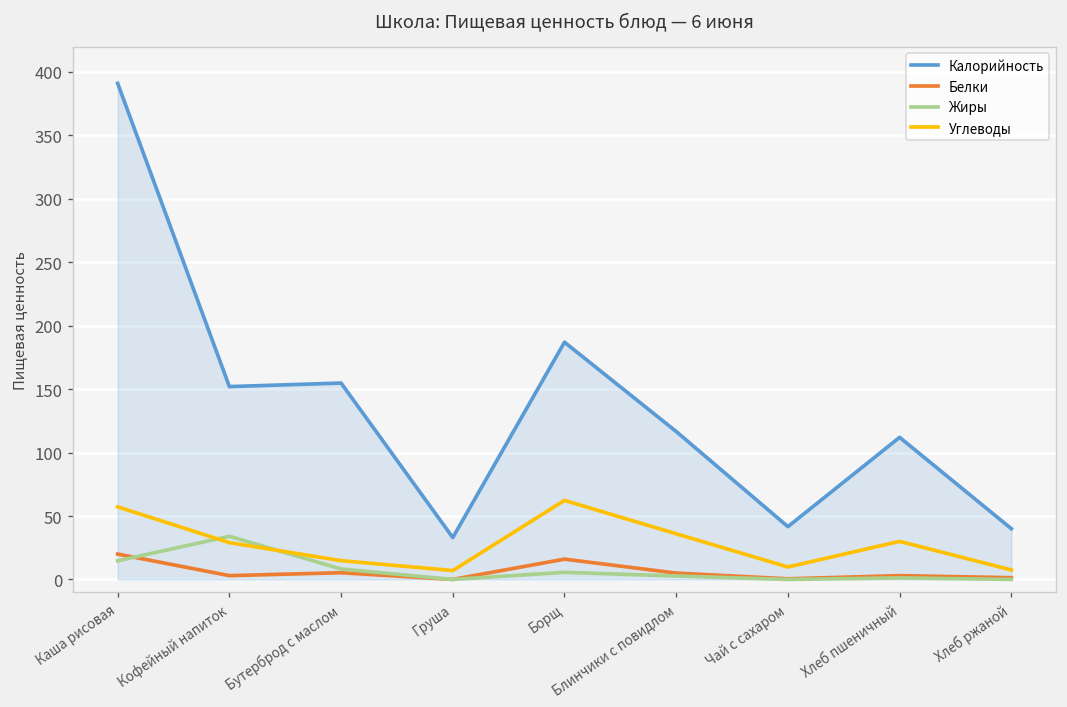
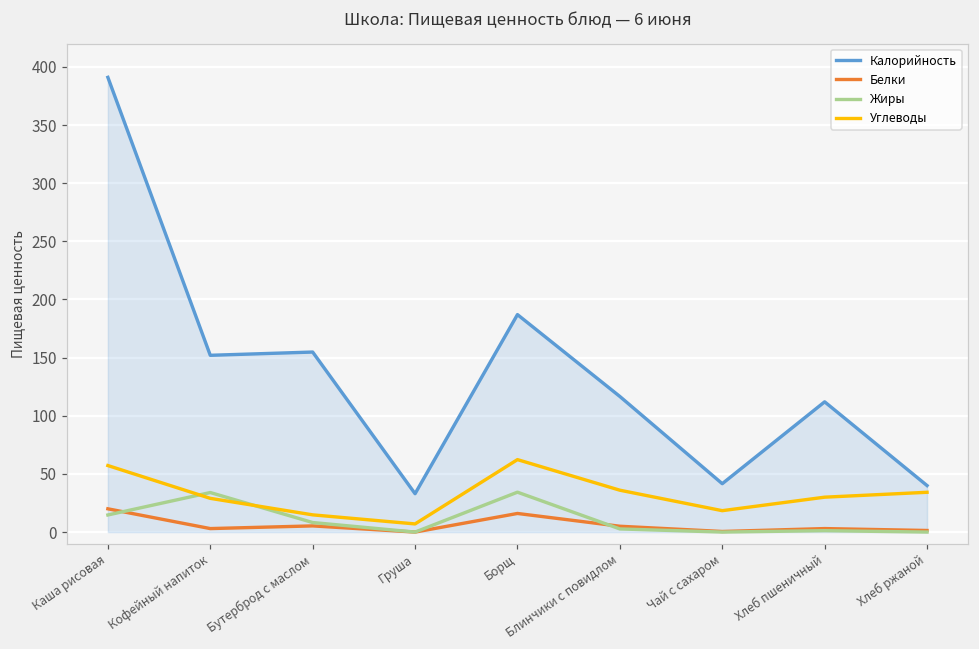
  {
    "Калорийность": {
      "Каша рисовая": 391,
      "Кофейный напиток": 152,
      "Бутерброд с маслом": 155,
      "Груша": 33,
      "Борщ": 187,
      "Блинчики с повидлом": 117,
      "Чай с сахаром": 42,
      "Хлеб пшеничный": 112,
      "Хлеб ржаной": 40
    },
    "Белки": {
      "Каша рисовая": 20,
      "Кофейный напиток": 3,
      "Бутерброд с маслом": 5,
      "Борщ": 16
    },
    "Жиры": {
      "Каша рисовая": 15,
      "Кофейный напиток": 34,
      "Бутерброд с маслом": 8,
-     "Борщ": 6
+     "Борщ": 34
    },
    "Углеводы": {
      "Каша рисовая": 57,
      "Кофейный напиток": 29,
      "Бутерброд с маслом": 15,
      "Груша": 7,
      "Борщ": 62,
      "Блинчики с повидлом": 36,
-     "Чай с сахаром": 10,
+     "Чай с сахаром": 18,
      "Хлеб пшеничный": 30,
-     "Хлеб ржаной": 7
+     "Хлеб ржаной": 34
    }
  }
